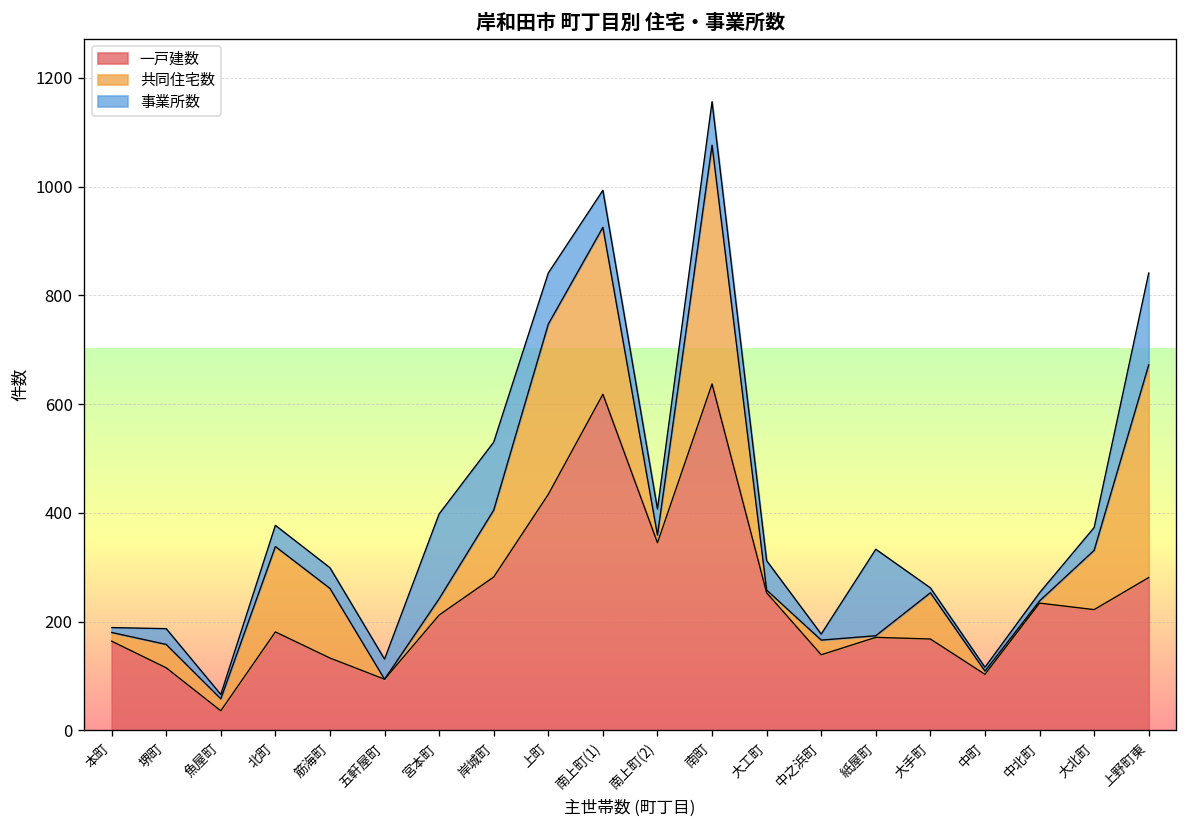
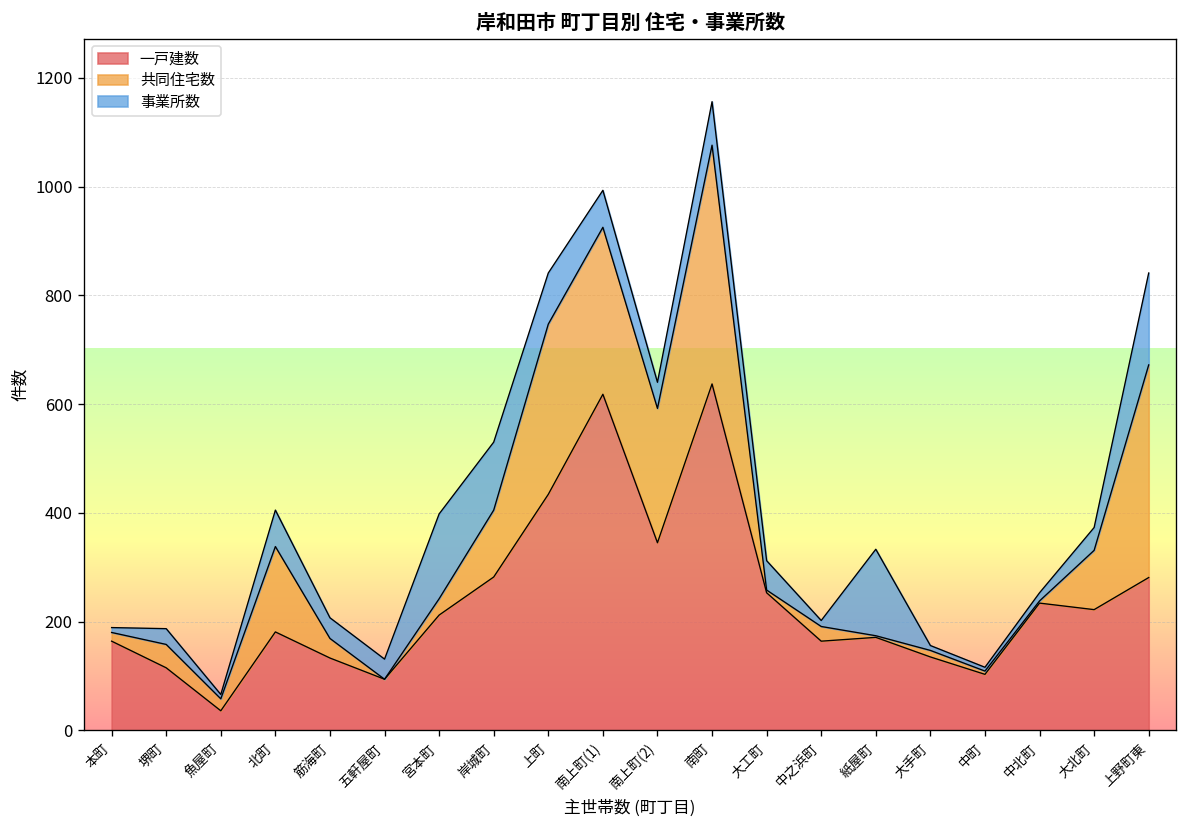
  {
    "一戸建数": {
      "本町": 160,
      "堺町": 120,
      "魚屋町": 40,
      "北町": 180,
      "筋海町": 130,
      "宮本町": 210,
      "岸城町": 280,
      "上町": 430,
      "南上町(1)": 620,
      "南上町(2)": 350,
      "南町": 640,
-     "中之浜町": 140,
-     "大手町": 170,
+     "中之浜町": 160,
+     "大手町": 140,
      "中町": 100,
      "大北町": 220,
      "上野町東": 280
    },
    "共同住宅数": {
      "本町": 20,
      "堺町": 40,
      "魚屋町": 20,
      "北町": 160,
-     "筋海町": 130,
+     "筋海町": 40,
      "宮本町": 30,
      "岸城町": 120,
      "上町": 310,
      "南上町(1)": 310,
-     "南上町(2)": 10,
+     "南上町(2)": 250,
      "南町": 440,
      "中之浜町": 30,
-     "大手町": 90,
+     "大手町": 10,
      "中町": 10,
      "大北町": 110,
      "上野町東": 390
    },
    "事業所数": {
      "本町": 10,
      "堺町": 30,
      "魚屋町": 10,
-     "北町": 40,
+     "北町": 70,
      "筋海町": 40,
      "五軒屋町": 40,
      "宮本町": 160,
      "岸城町": 130,
      "上町": 90,
      "南上町(1)": 70,
      "南上町(2)": 50,
      "南町": 80,
      "大工町": 50,
      "中之浜町": 10,
      "紙屋町": 160,
      "大手町": 10,
      "中町": 10,
      "中北町": 20,
      "大北町": 40,
      "上野町東": 170
    }
  }
